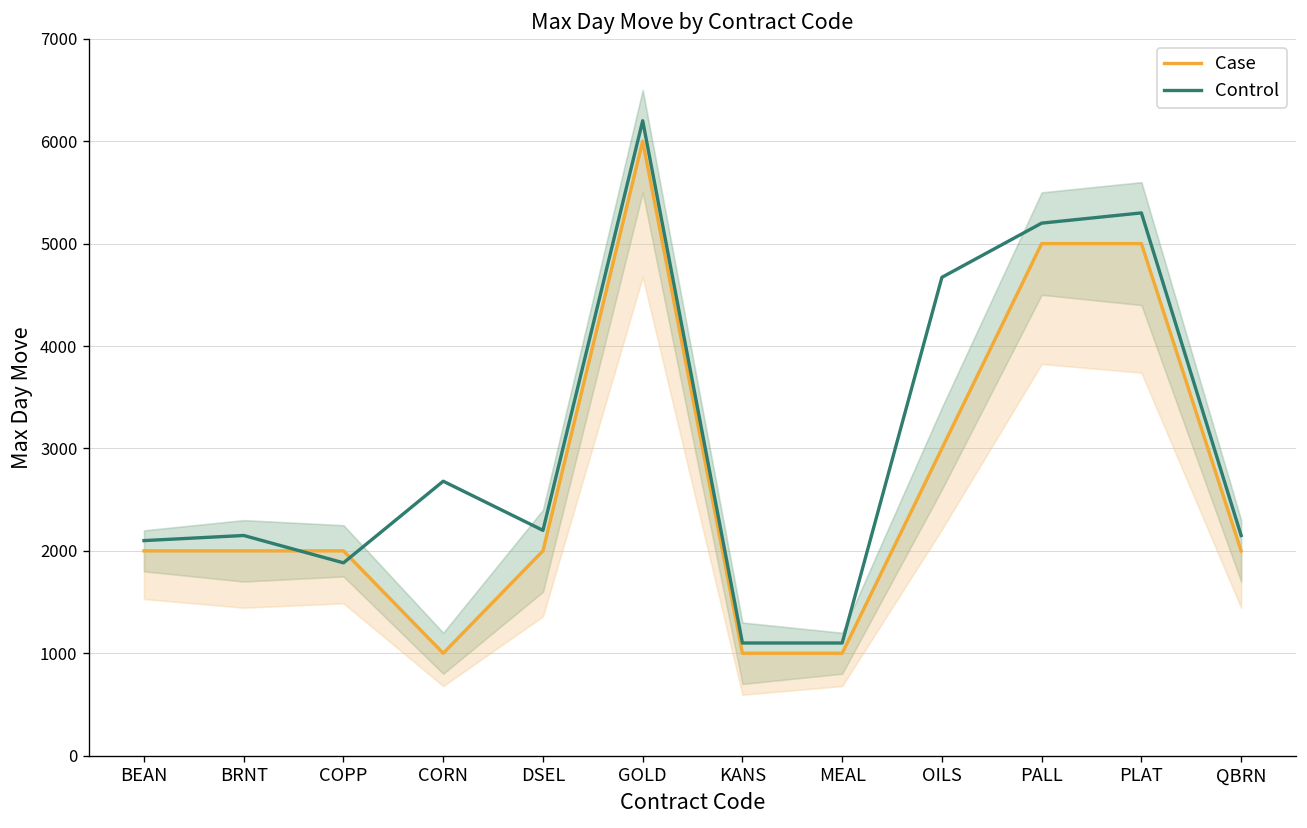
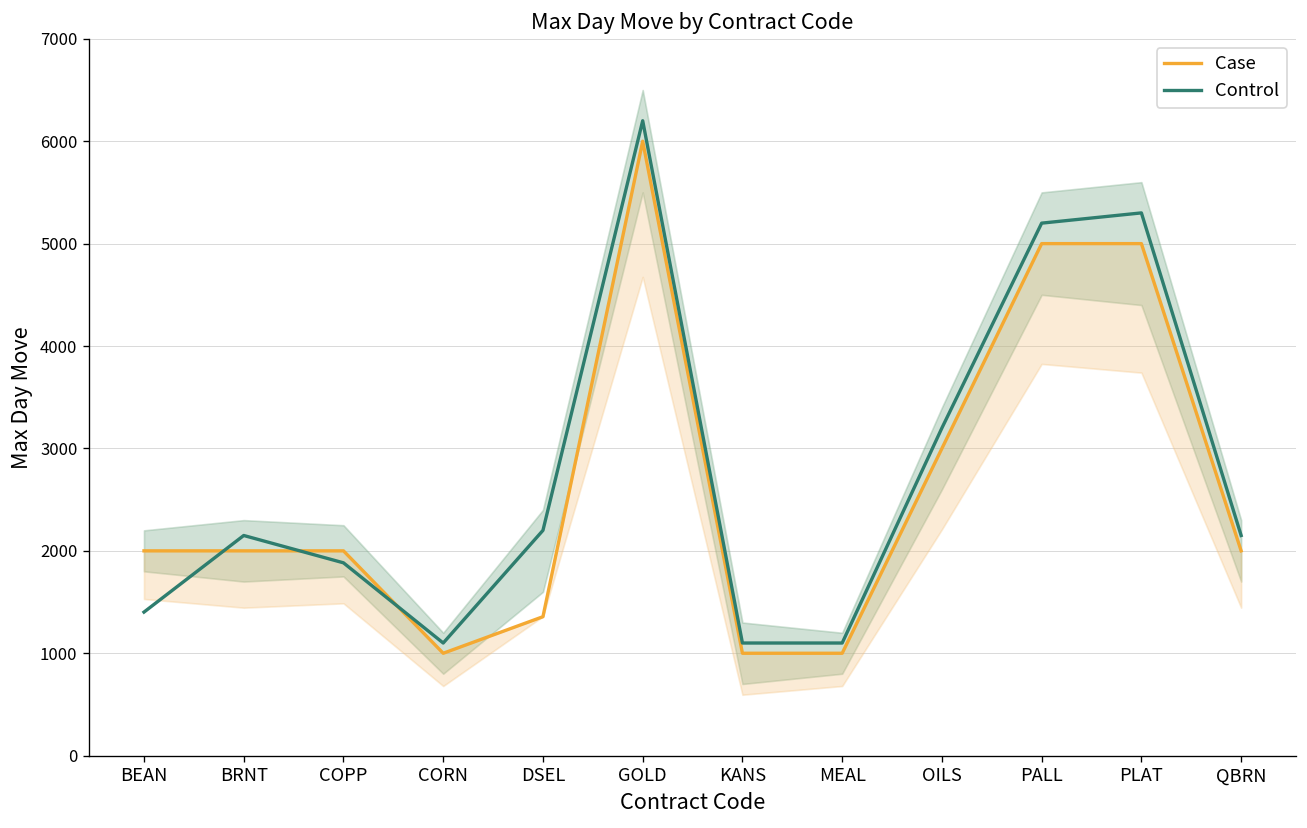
  {
    "Case": {
      "BEAN": 2000,
      "BRNT": 2000,
      "COPP": 2000,
      "CORN": 1000,
-     "DSEL": 2000,
+     "DSEL": 1400,
      "GOLD": 6000,
      "KANS": 1000,
      "MEAL": 1000,
      "OILS": 3000,
      "PALL": 5000,
      "PLAT": 5000,
      "QBRN": 2000
    },
    "Control": {
-     "BEAN": 2100,
+     "BEAN": 1400,
      "BRNT": 2200,
      "COPP": 1900,
-     "CORN": 2700,
+     "CORN": 1100,
      "DSEL": 2200,
      "GOLD": 6200,
      "KANS": 1100,
      "MEAL": 1100,
-     "OILS": 4700,
+     "OILS": 3200,
      "PALL": 5200,
      "PLAT": 5300,
      "QBRN": 2200
    }
  }
